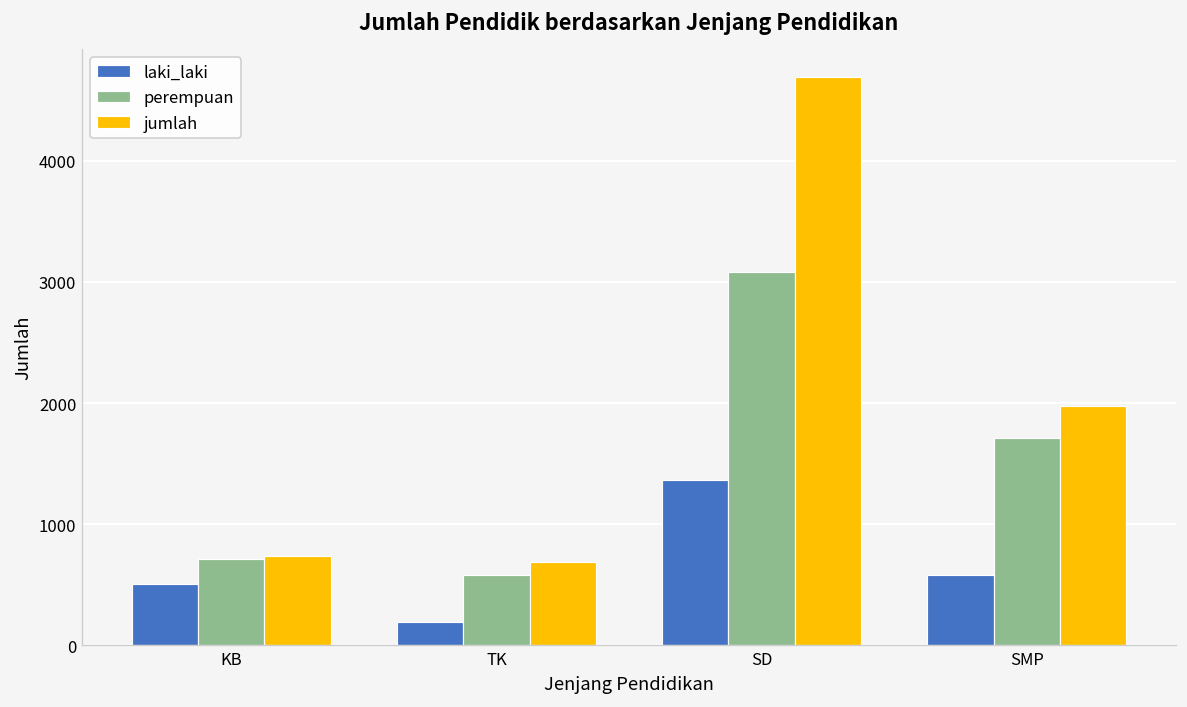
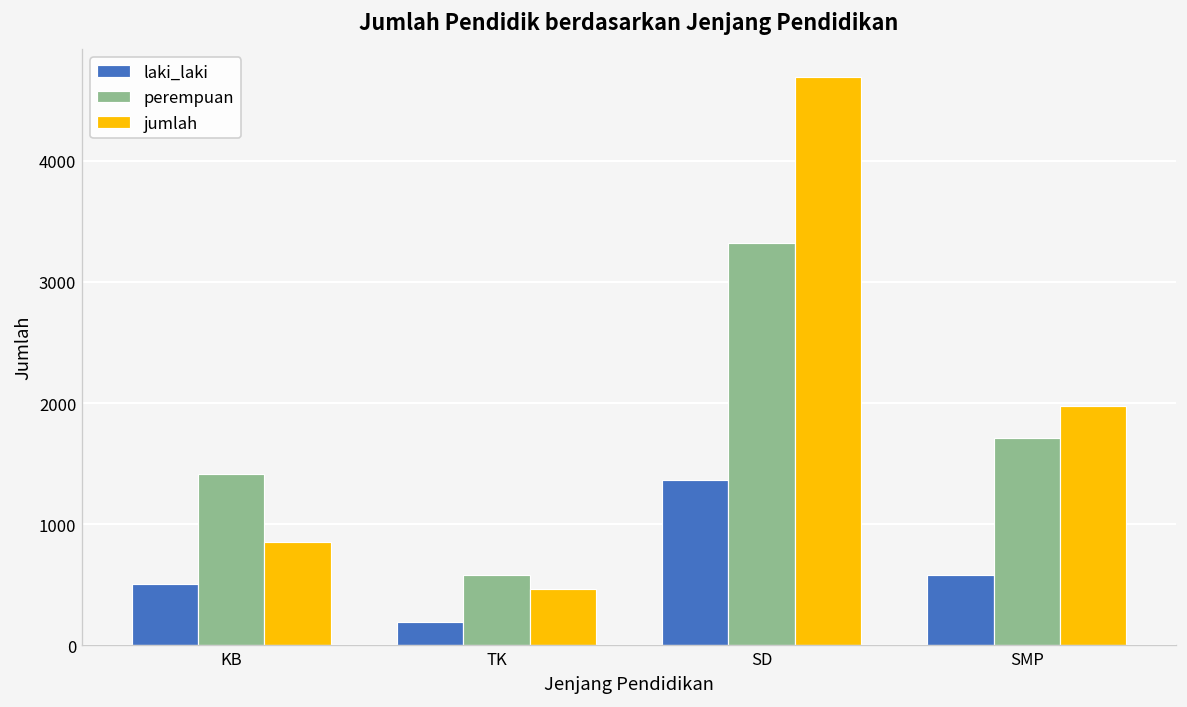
  {
    "laki_laki": {
      "KB": 510,
      "TK": 200,
      "SD": 1370,
      "SMP": 580
    },
    "perempuan": {
-     "KB": 710,
+     "KB": 1410,
      "TK": 580,
-     "SD": 3090,
+     "SD": 3320,
      "SMP": 1710
    },
    "jumlah": {
-     "KB": 740,
-     "TK": 690,
+     "KB": 860,
+     "TK": 460,
      "SD": 4690,
      "SMP": 1970
    }
  }
